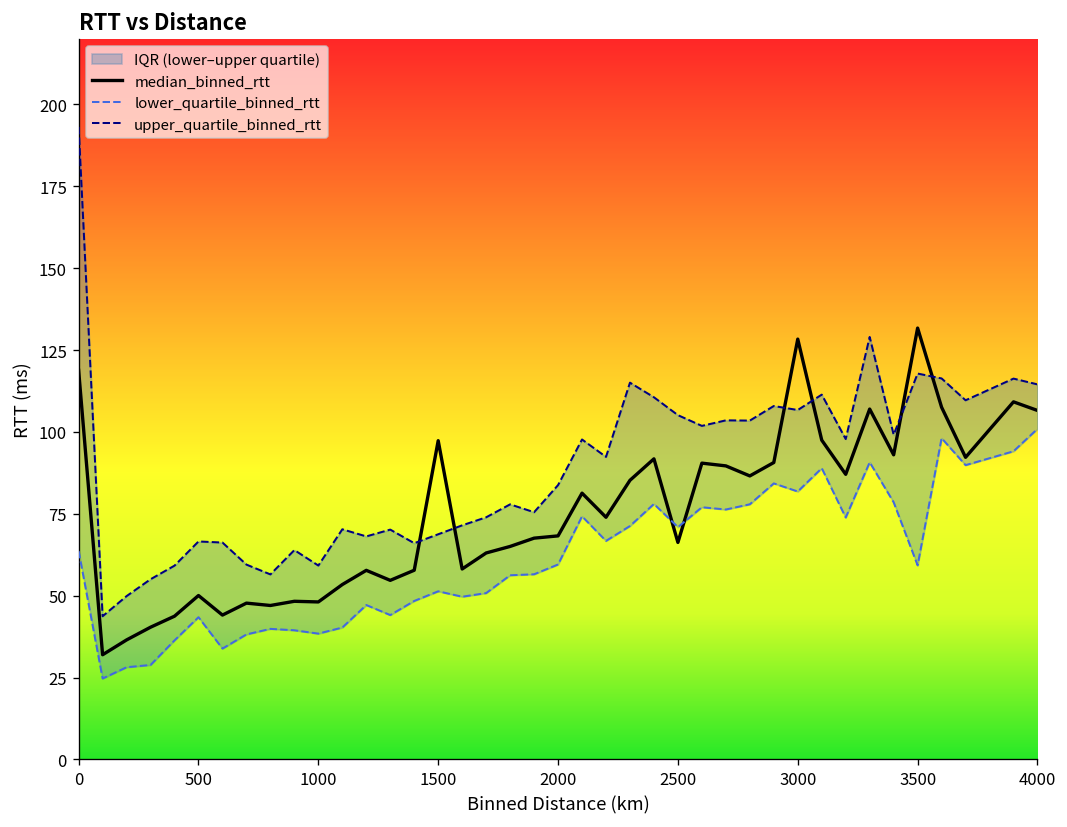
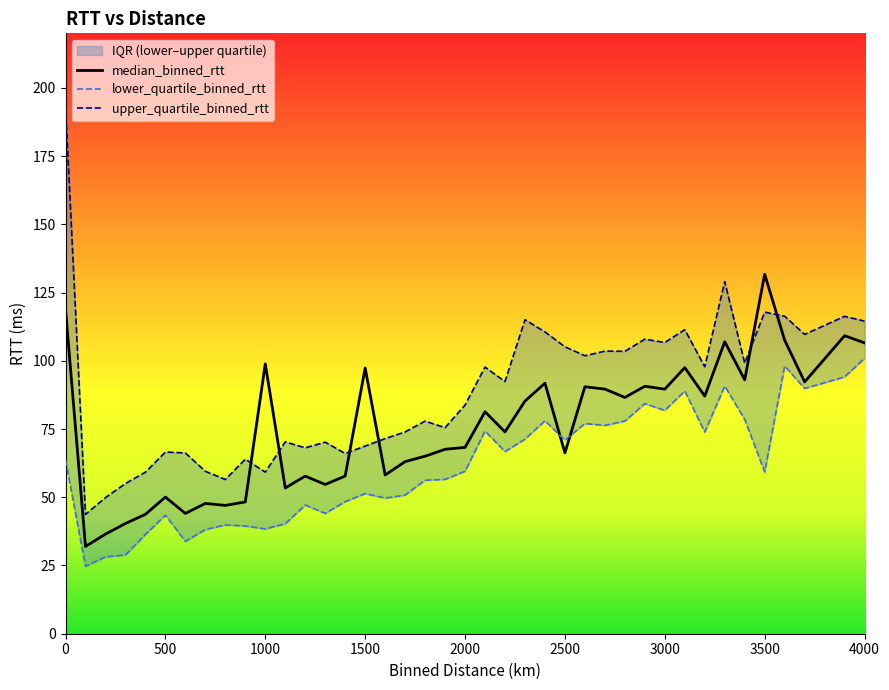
  {
    "median_binned_rtt": {
      "0": 119,
      "500": 50,
-     "1000": 48,
+     "1000": 99,
      "1500": 97,
      "2000": 68,
      "2500": 66,
-     "3000": 128,
+     "3000": 90,
      "3500": 132,
      "4000": 107
    }
  }
